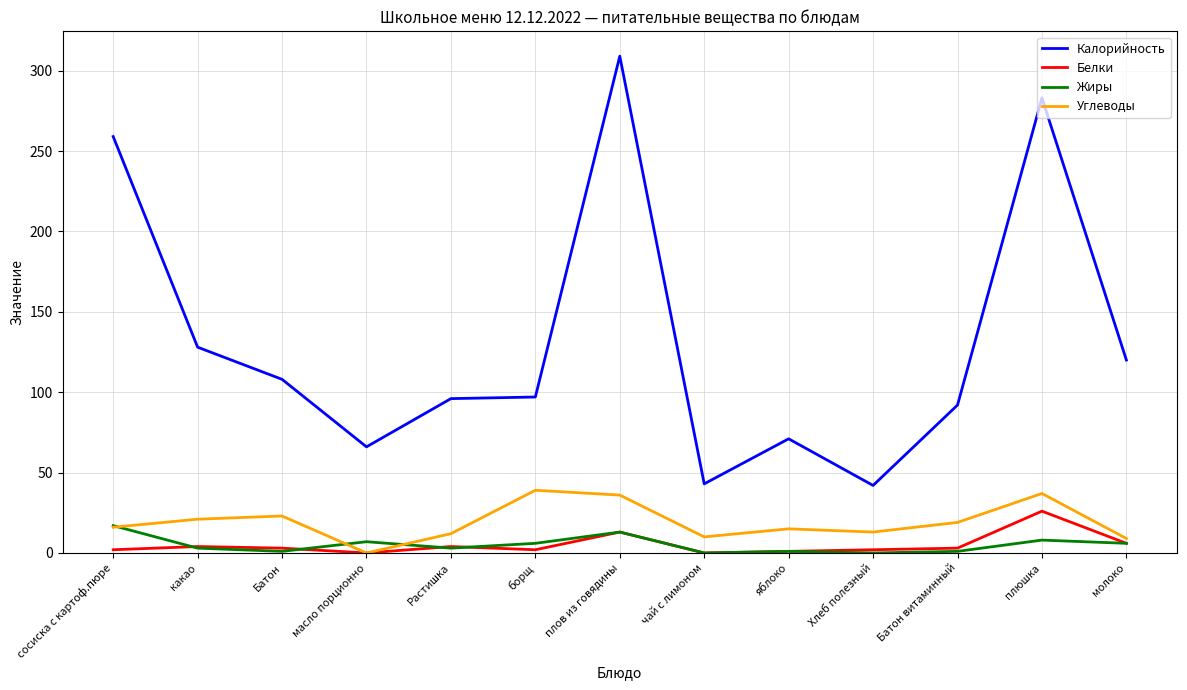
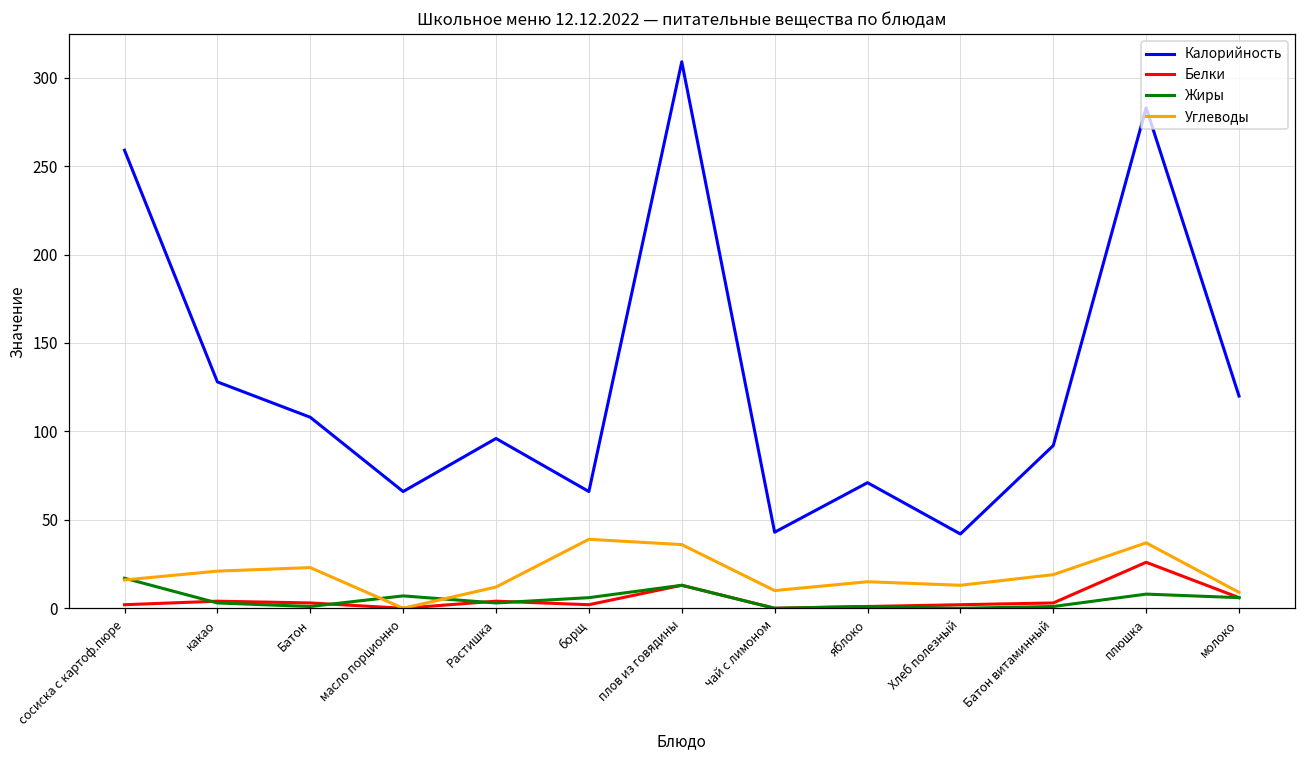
  {
    "Калорийность": {
      "сосиска с картоф.пюре": 259,
      "какао": 128,
      "Батон": 108,
      "масло порционно": 66,
      "Растишка": 96,
-     "борщ": 97,
+     "борщ": 66,
      "плов из говядины": 309,
      "чай с лимоном": 43,
      "яблоко": 71,
      "Хлеб полезный": 42,
      "Батон витаминный": 92,
      "молоко": 120
    },
    "Белки": {
      "сосиска с картоф.пюре": 2,
      "Батон": 3,
      "борщ": 2,
      "Хлеб полезный": 2,
      "Батон витаминный": 3,
      "плюшка": 26
    },
    "Жиры": {
      "Батон": 1,
      "масло порционно": 7,
      "борщ": 6,
      "Хлеб полезный": 0,
      "Батон витаминный": 1,
      "плюшка": 8
    },
    "Углеводы": {
      "какао": 21,
      "Батон": 23,
      "Растишка": 12,
      "борщ": 39,
      "плов из говядины": 36,
      "чай с лимоном": 10,
      "яблоко": 15,
      "Хлеб полезный": 13,
      "Батон витаминный": 19,
      "плюшка": 37,
      "молоко": 9
    }
  }
